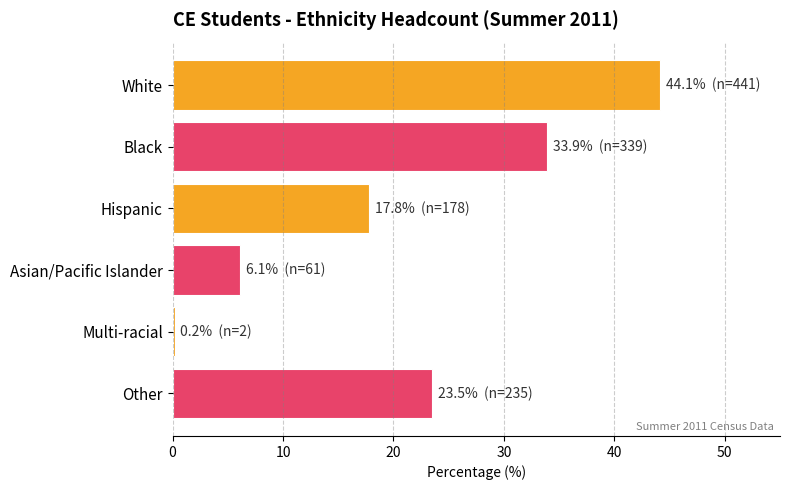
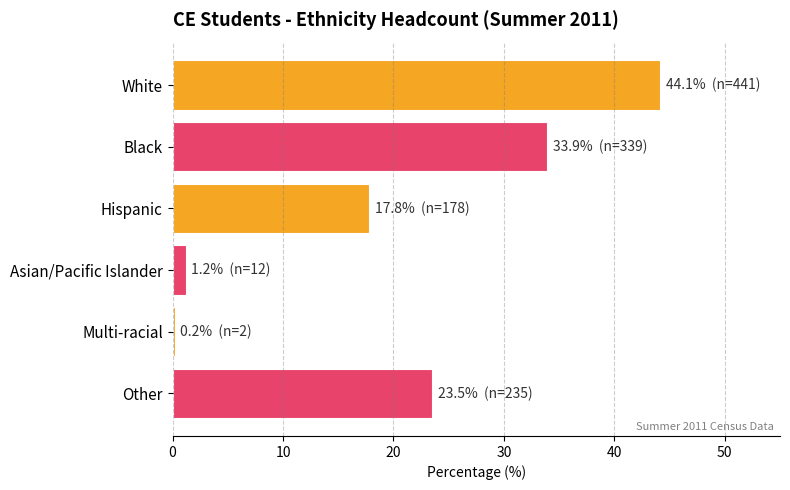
  {
    "White": "44.1%",
    "Black": "33.9%",
    "Hispanic": "17.8%",
-   "Asian/Pacific Islander": "6.1% (n=61)",
+   "Asian/Pacific Islander": "1.2% (n=12)",
    "Multi-racial": "0.2%",
    "Other": "23.5%"
  }
